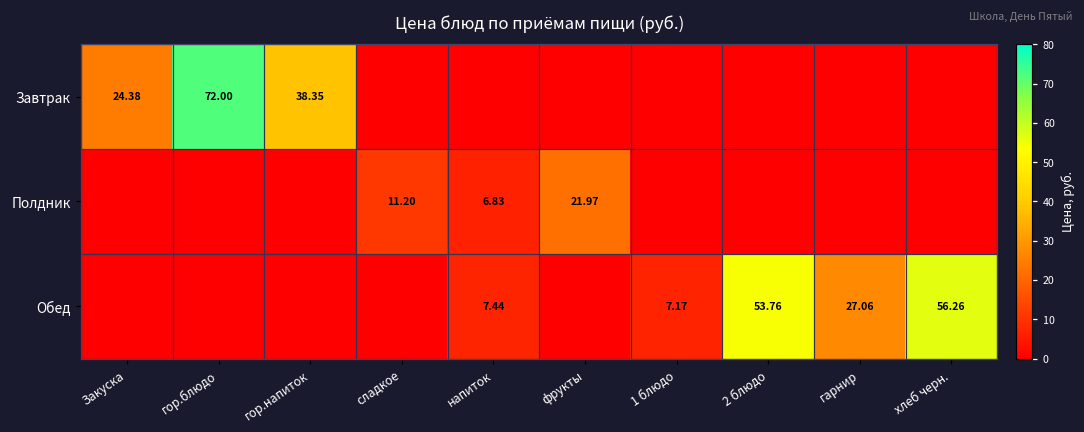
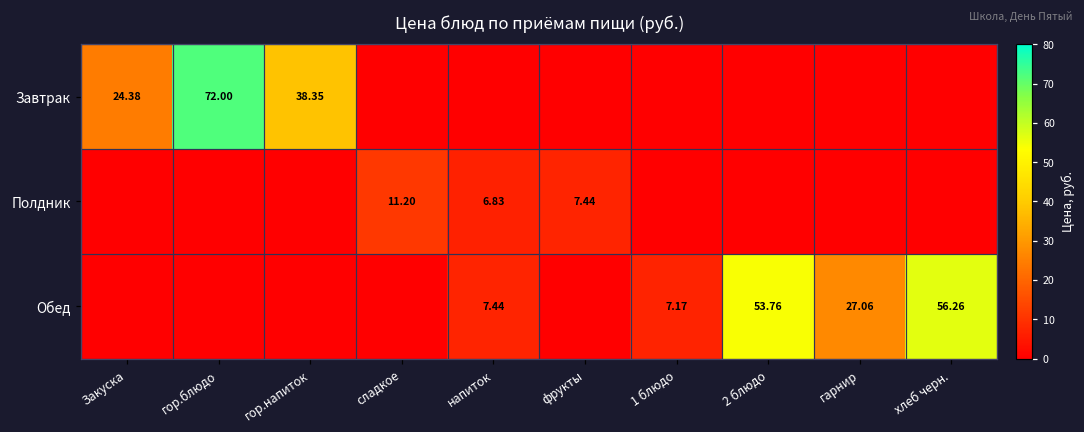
  {
    "Завтрак": {
      "Закуска": 24.38,
      "гор.блюдо": 72.00,
      "гор.напиток": 38.35
    },
    "Полдник": {
      "сладкое": 11.20,
      "напиток": 6.83,
-     "фрукты": 21.97
+     "фрукты": 7.44
    },
    "Обед": {
      "напиток": 7.44,
      "1 блюдо": 7.17,
      "2 блюдо": 53.76,
      "гарнир": 27.06,
      "хлеб черн.": 56.26
    }
  }
